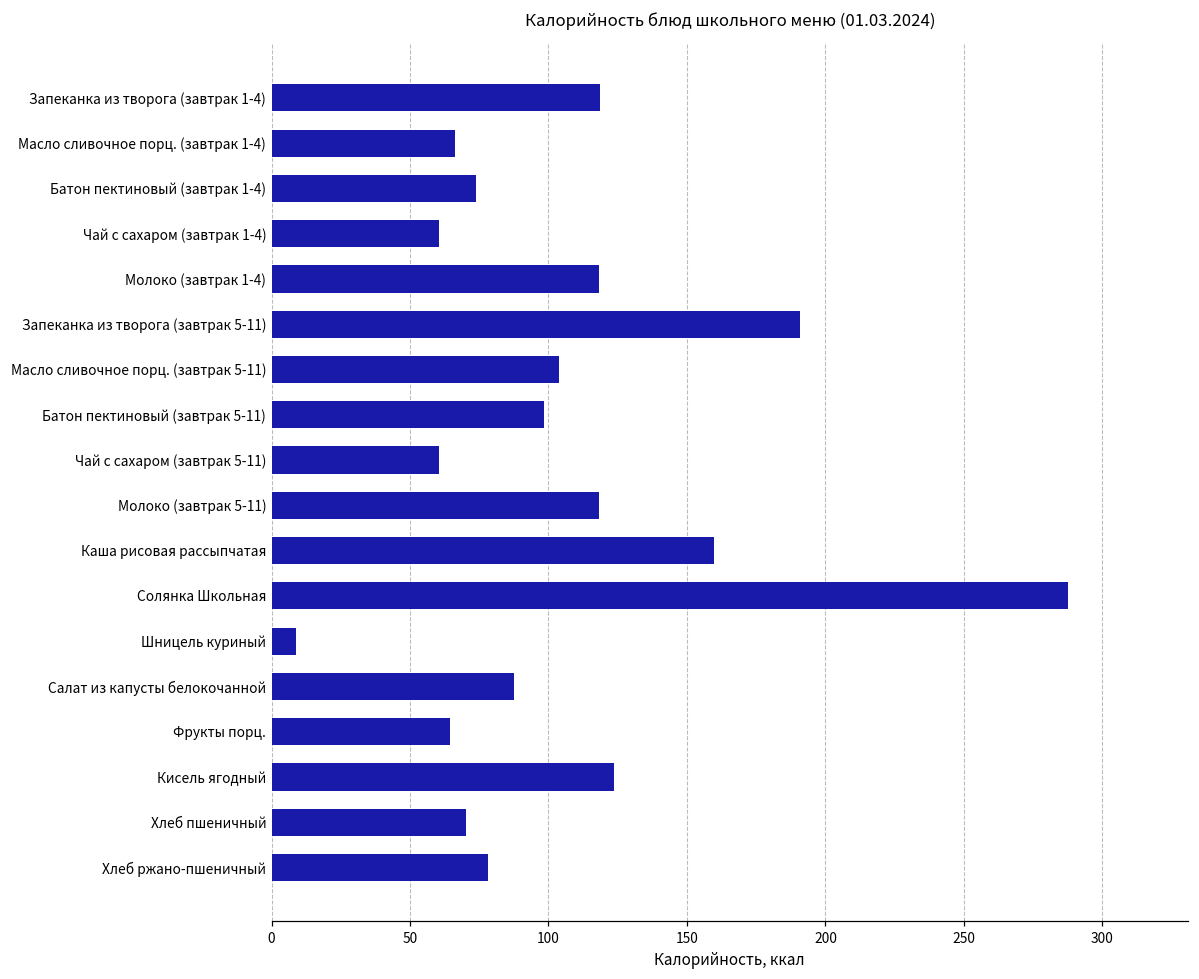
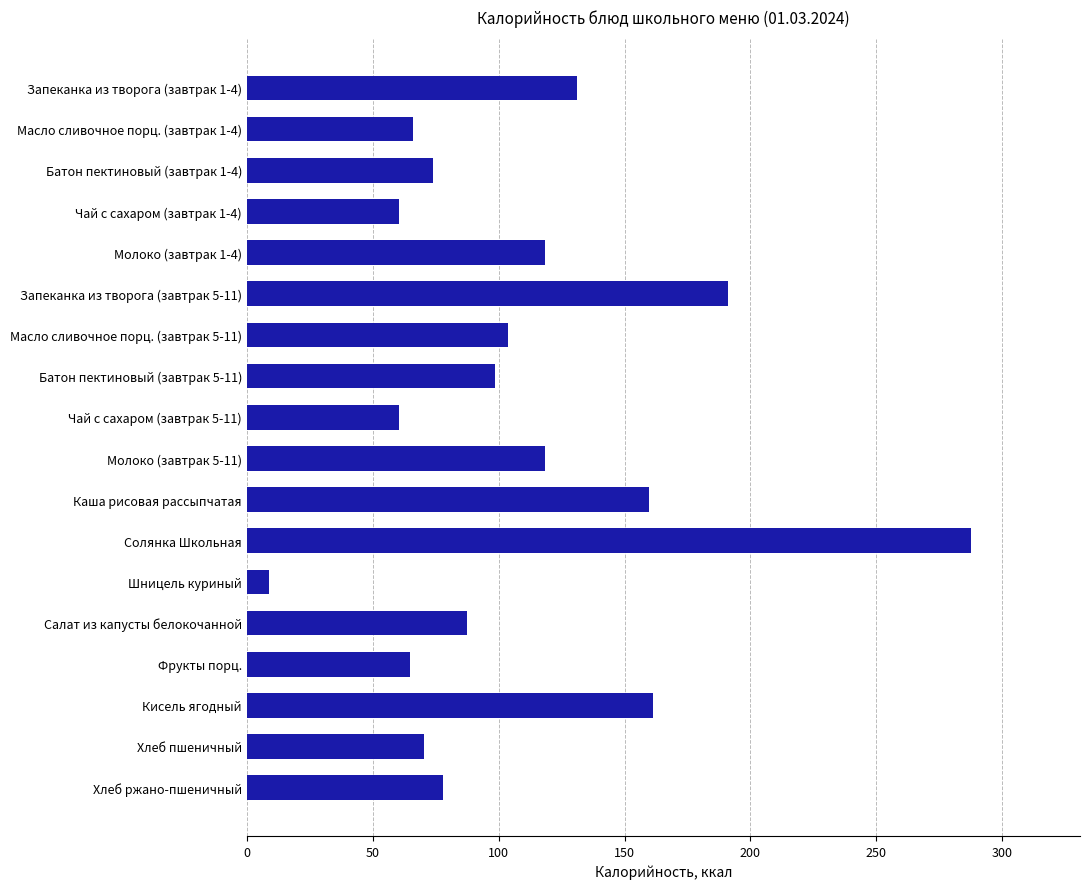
  {
-   "Запеканка из творога (завтрак 1-4)": 119,
+   "Запеканка из творога (завтрак 1-4)": 131,
    "Масло сливочное порц. (завтрак 1-4)": 66,
    "Батон пектиновый (завтрак 1-4)": 74,
    "Чай с сахаром (завтрак 1-4)": 61,
    "Молоко (завтрак 1-4)": 118,
    "Запеканка из творога (завтрак 5-11)": 191,
    "Масло сливочное порц. (завтрак 5-11)": 104,
    "Батон пектиновый (завтрак 5-11)": 99,
    "Чай с сахаром (завтрак 5-11)": 61,
    "Молоко (завтрак 5-11)": 118,
    "Каша рисовая рассыпчатая": 160,
    "Солянка Школьная": 288,
    "Шницель куриный": 9,
    "Салат из капусты белокочанной": 87,
    "Фрукты порц.": 65,
-   "Кисель ягодный": 124,
+   "Кисель ягодный": 161,
    "Хлеб пшеничный": 70,
    "Хлеб ржано-пшеничный": 78
  }
